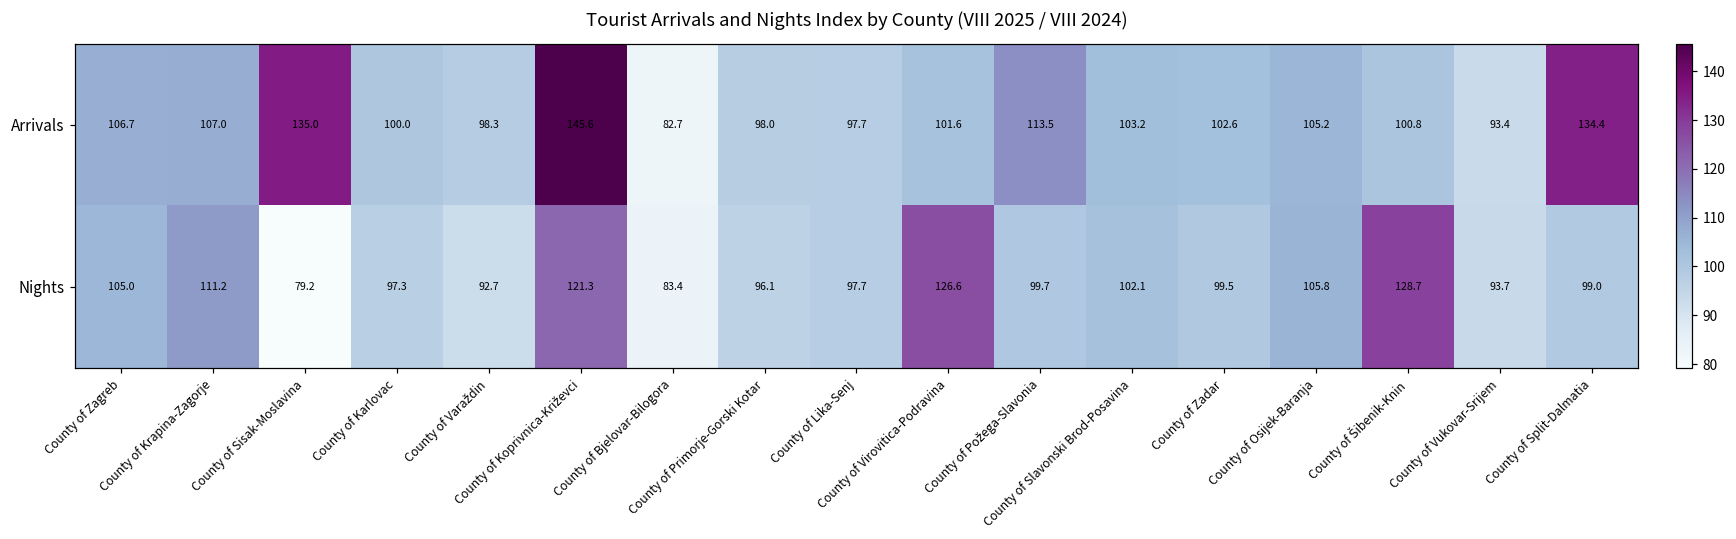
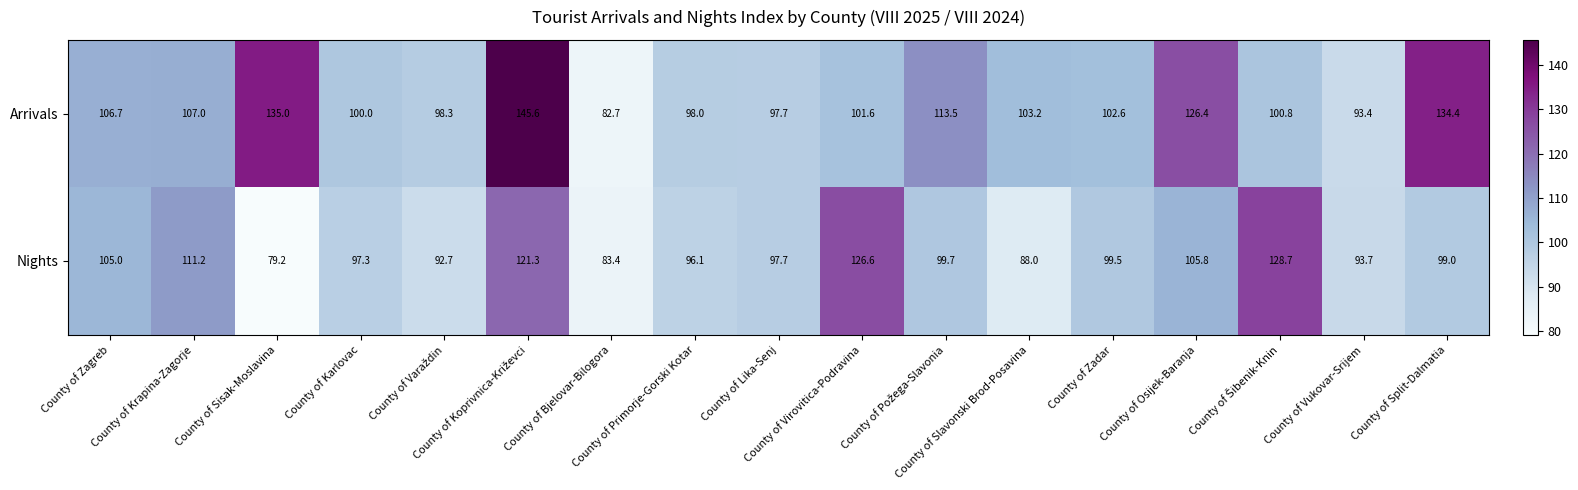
  {
    "Arrivals": {
      "County of Zagreb": 106.7,
      "County of Krapina-Zagorje": 107.0,
      "County of Sisak-Moslavina": 135.0,
      "County of Karlovac": 100.0,
      "County of Varaždin": 98.3,
      "County of Koprivnica-Križevci": 145.6,
      "County of Bjelovar-Bilogora": 82.7,
      "County of Primorje-Gorski Kotar": 98.0,
      "County of Lika-Senj": 97.7,
      "County of Virovitica-Podravina": 101.6,
      "County of Požega-Slavonia": 113.5,
      "County of Slavonski Brod-Posavina": 103.2,
      "County of Zadar": 102.6,
-     "County of Osijek-Baranja": 105.2,
+     "County of Osijek-Baranja": 126.4,
      "County of Šibenik-Knin": 100.8,
      "County of Vukovar-Srijem": 93.4,
      "County of Split-Dalmatia": 134.4
    },
    "Nights": {
      "County of Zagreb": 105.0,
      "County of Krapina-Zagorje": 111.2,
      "County of Sisak-Moslavina": 79.2,
      "County of Karlovac": 97.3,
      "County of Varaždin": 92.7,
      "County of Koprivnica-Križevci": 121.3,
      "County of Bjelovar-Bilogora": 83.4,
      "County of Primorje-Gorski Kotar": 96.1,
      "County of Lika-Senj": 97.7,
      "County of Virovitica-Podravina": 126.6,
      "County of Požega-Slavonia": 99.7,
-     "County of Slavonski Brod-Posavina": 102.1,
+     "County of Slavonski Brod-Posavina": 88.0,
      "County of Zadar": 99.5,
      "County of Osijek-Baranja": 105.8,
      "County of Šibenik-Knin": 128.7,
      "County of Vukovar-Srijem": 93.7,
      "County of Split-Dalmatia": 99.0
    }
  }
